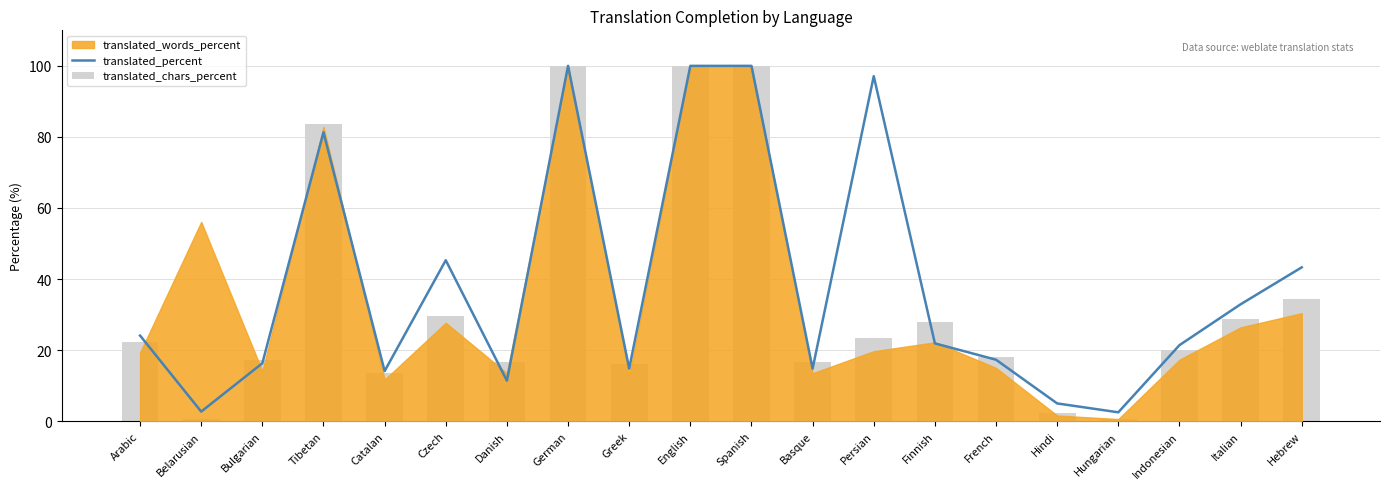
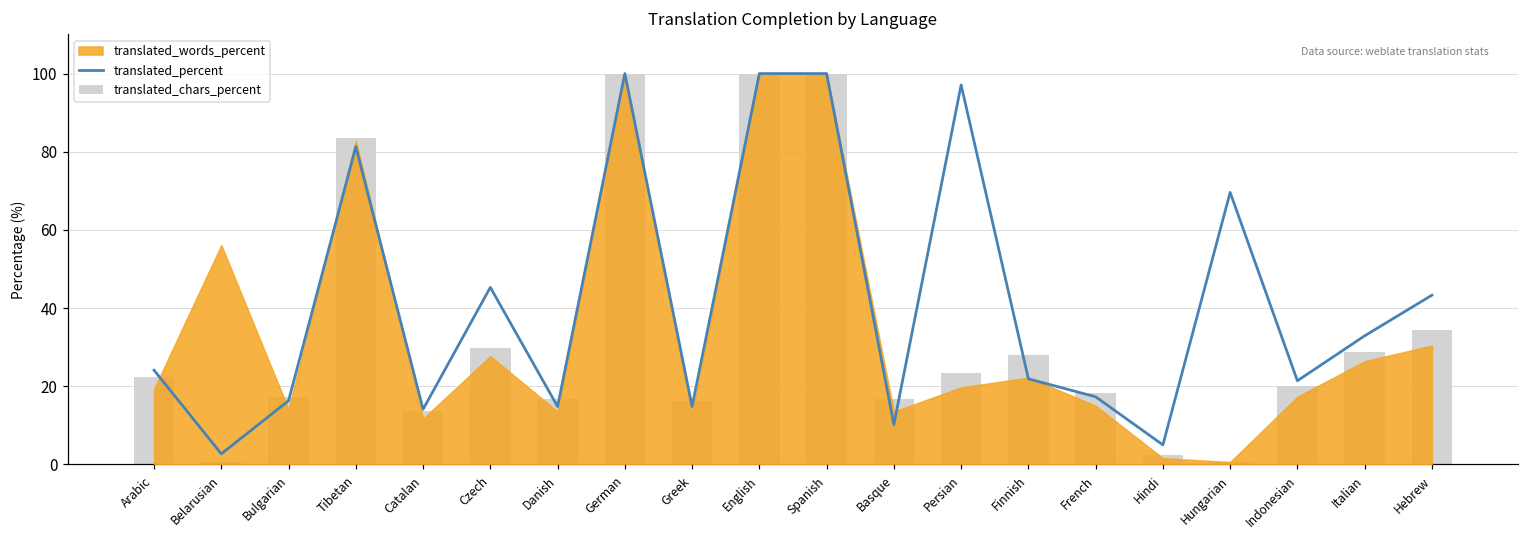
  {
    "translated_percent": {
      "Arabic": 24,
      "Belarusian": 3,
      "Bulgarian": 16,
      "Tibetan": 81,
      "Catalan": 14,
      "Czech": 45,
-     "Danish": 11,
+     "Danish": 15,
      "Greek": 15,
-     "Basque": 15,
+     "Basque": 10,
      "Persian": 97,
      "French": 17,
      "Hindi": 5,
-     "Hungarian": 3,
+     "Hungarian": 70,
      "Indonesian": 21,
      "Italian": 33,
      "Hebrew": 43
    },
    "translated_chars_percent": {
      "Arabic": 22,
      "Bulgarian": 17,
      "Tibetan": 84,
      "Catalan": 14,
      "Czech": 30,
      "Danish": 17,
      "German": 100,
      "Greek": 16,
      "English": 100,
      "Spanish": 100,
      "Basque": 17,
      "Persian": 24,
      "Finnish": 28,
      "French": 18,
      "Hindi": 2,
      "Indonesian": 20,
      "Italian": 29,
      "Hebrew": 35
    },
    "translated_words_percent": {
      "Arabic": 19,
      "Belarusian": 56,
      "Bulgarian": 14,
      "Tibetan": 83,
      "Catalan": 12,
      "Czech": 28,
      "Danish": 14,
      "Greek": 13,
      "Basque": 14,
      "Persian": 20,
      "French": 15,
      "Hindi": 2,
      "Indonesian": 17,
      "Italian": 26,
      "Hebrew": 30
    }
  }
